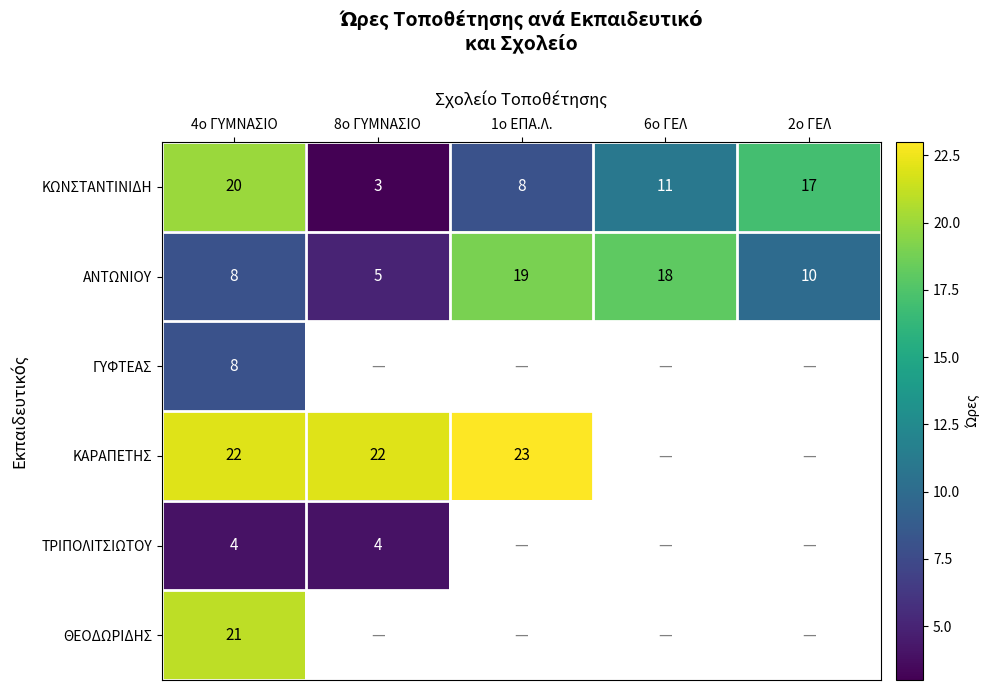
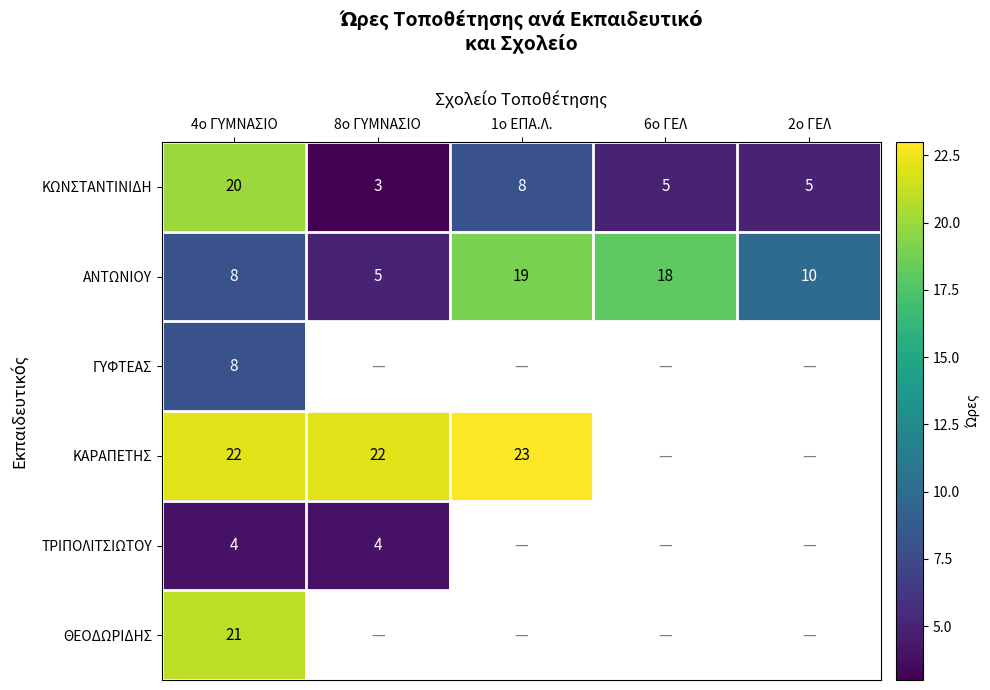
  {
    "ΚΩΝΣΤΑΝΤΙΝΙΔΗ": {
      "4ο ΓΥΜΝΑΣΙΟ": 20,
      "8ο ΓΥΜΝΑΣΙΟ": 3,
      "1ο ΕΠΑ.Λ.": 8,
-     "6ο ΓΕΛ": 11,
-     "2ο ΓΕΛ": 17
+     "6ο ΓΕΛ": 5,
+     "2ο ΓΕΛ": 5
    },
    "ΑΝΤΩΝΙΟΥ": {
      "4ο ΓΥΜΝΑΣΙΟ": 8,
      "8ο ΓΥΜΝΑΣΙΟ": 5,
      "1ο ΕΠΑ.Λ.": 19,
      "6ο ΓΕΛ": 18,
      "2ο ΓΕΛ": 10
    },
    "ΓΥΦΤΕΑΣ": {
      "4ο ΓΥΜΝΑΣΙΟ": 8
    },
    "ΚΑΡΑΠΕΤΗΣ": {
      "4ο ΓΥΜΝΑΣΙΟ": 22,
      "8ο ΓΥΜΝΑΣΙΟ": 22,
      "1ο ΕΠΑ.Λ.": 23
    },
    "ΤΡΙΠΟΛΙΤΣΙΩΤΟΥ": {
      "4ο ΓΥΜΝΑΣΙΟ": 4,
      "8ο ΓΥΜΝΑΣΙΟ": 4
    },
    "ΘΕΟΔΩΡΙΔΗΣ": {
      "4ο ΓΥΜΝΑΣΙΟ": 21
    }
  }
